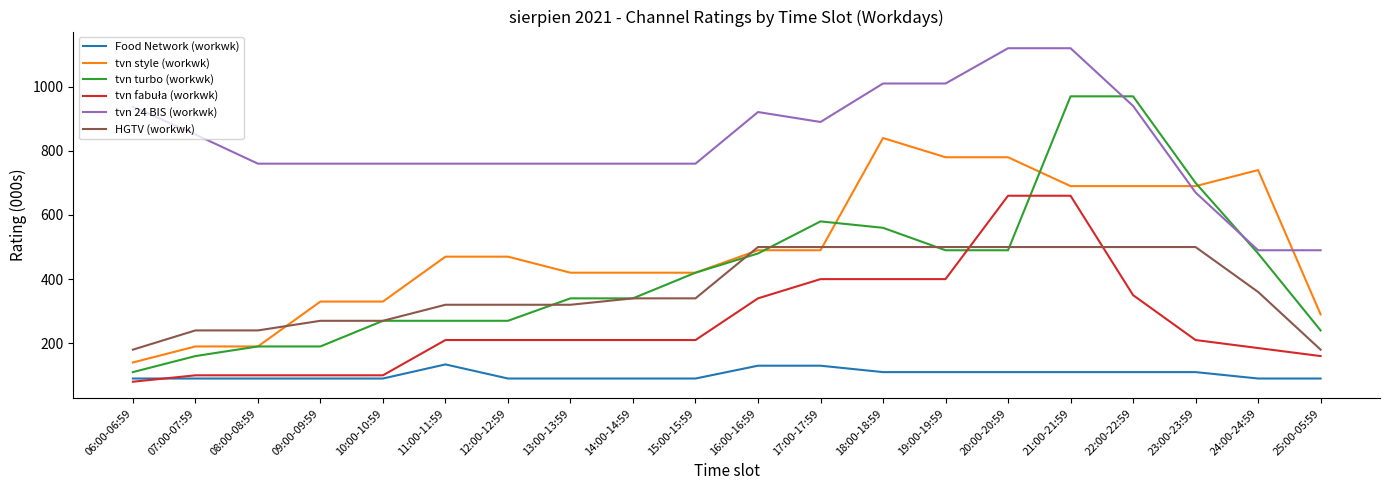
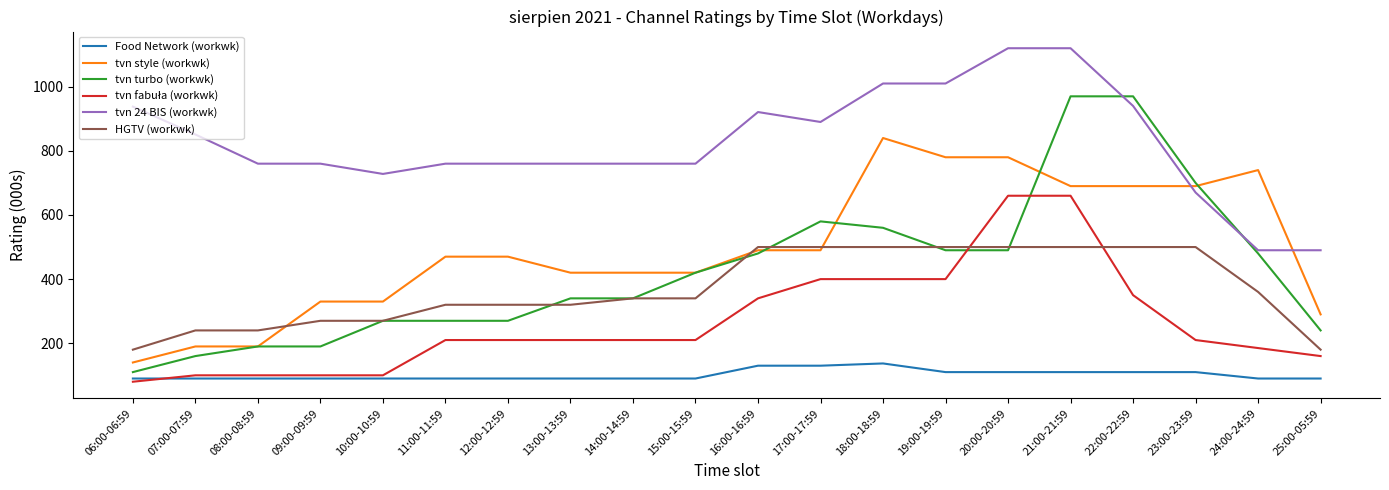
  {
    "Food Network (workwk)": {
      "06:00-06:59": 90,
      "07:00-07:59": 90,
      "08:00-08:59": 90,
      "09:00-09:59": 90,
      "10:00-10:59": 90,
-     "11:00-11:59": 130,
+     "11:00-11:59": 90,
      "12:00-12:59": 90,
      "13:00-13:59": 90,
      "14:00-14:59": 90,
      "15:00-15:59": 90,
      "16:00-16:59": 130,
      "17:00-17:59": 130,
-     "18:00-18:59": 110,
+     "18:00-18:59": 140,
      "19:00-19:59": 110,
      "20:00-20:59": 110,
      "21:00-21:59": 110,
      "22:00-22:59": 110,
      "23:00-23:59": 110,
      "24:00-24:59": 90,
      "25:00-05:59": 90
    },
    "tvn style (workwk)": {
      "06:00-06:59": 140,
      "07:00-07:59": 190,
      "09:00-09:59": 330,
      "10:00-10:59": 330,
      "11:00-11:59": 470,
      "12:00-12:59": 470,
      "13:00-13:59": 420,
      "14:00-14:59": 420,
      "16:00-16:59": 490,
      "17:00-17:59": 490,
      "18:00-18:59": 840,
      "19:00-19:59": 780,
      "20:00-20:59": 780,
      "21:00-21:59": 690,
      "22:00-22:59": 690,
      "23:00-23:59": 690,
      "24:00-24:59": 740,
      "25:00-05:59": 290
    },
    "tvn turbo (workwk)": {
      "06:00-06:59": 110,
      "07:00-07:59": 160,
      "09:00-09:59": 190,
      "11:00-11:59": 270,
      "12:00-12:59": 270,
      "13:00-13:59": 340,
      "16:00-16:59": 480,
      "17:00-17:59": 580,
      "18:00-18:59": 560,
      "19:00-19:59": 490,
      "20:00-20:59": 490,
      "21:00-21:59": 970,
      "22:00-22:59": 970,
      "23:00-23:59": 700,
      "24:00-24:59": 480,
      "25:00-05:59": 240
    },
    "tvn fabuła (workwk)": {
      "06:00-06:59": 80,
      "07:00-07:59": 100,
      "08:00-08:59": 100,
      "09:00-09:59": 100,
      "10:00-10:59": 100,
      "11:00-11:59": 210,
      "12:00-12:59": 210,
      "13:00-13:59": 210,
      "14:00-14:59": 210,
      "15:00-15:59": 210,
      "16:00-16:59": 340,
      "17:00-17:59": 400,
      "18:00-18:59": 400,
      "19:00-19:59": 400,
      "20:00-20:59": 660,
      "21:00-21:59": 660,
      "22:00-22:59": 350,
      "23:00-23:59": 210,
      "24:00-24:59": 190,
      "25:00-05:59": 160
    },
    "tvn 24 BIS (workwk)": {
      "08:00-08:59": 760,
      "09:00-09:59": 760,
-     "10:00-10:59": 760,
+     "10:00-10:59": 730,
      "11:00-11:59": 760,
      "12:00-12:59": 760,
      "13:00-13:59": 760,
      "14:00-14:59": 760,
      "15:00-15:59": 760,
      "16:00-16:59": 920,
      "17:00-17:59": 890,
      "18:00-18:59": 1010,
      "19:00-19:59": 1010,
      "20:00-20:59": 1120,
      "21:00-21:59": 1120,
      "22:00-22:59": 940,
      "23:00-23:59": 670,
      "24:00-24:59": 490,
      "25:00-05:59": 490
    },
    "HGTV (workwk)": {
      "06:00-06:59": 180,
      "07:00-07:59": 240,
      "08:00-08:59": 240,
      "09:00-09:59": 270,
      "11:00-11:59": 320,
      "12:00-12:59": 320,
      "13:00-13:59": 320,
      "15:00-15:59": 340,
      "16:00-16:59": 500,
      "17:00-17:59": 500,
      "18:00-18:59": 500,
      "19:00-19:59": 500,
      "20:00-20:59": 500,
      "21:00-21:59": 500,
      "22:00-22:59": 500,
      "23:00-23:59": 500,
      "24:00-24:59": 360,
      "25:00-05:59": 180
    }
  }
